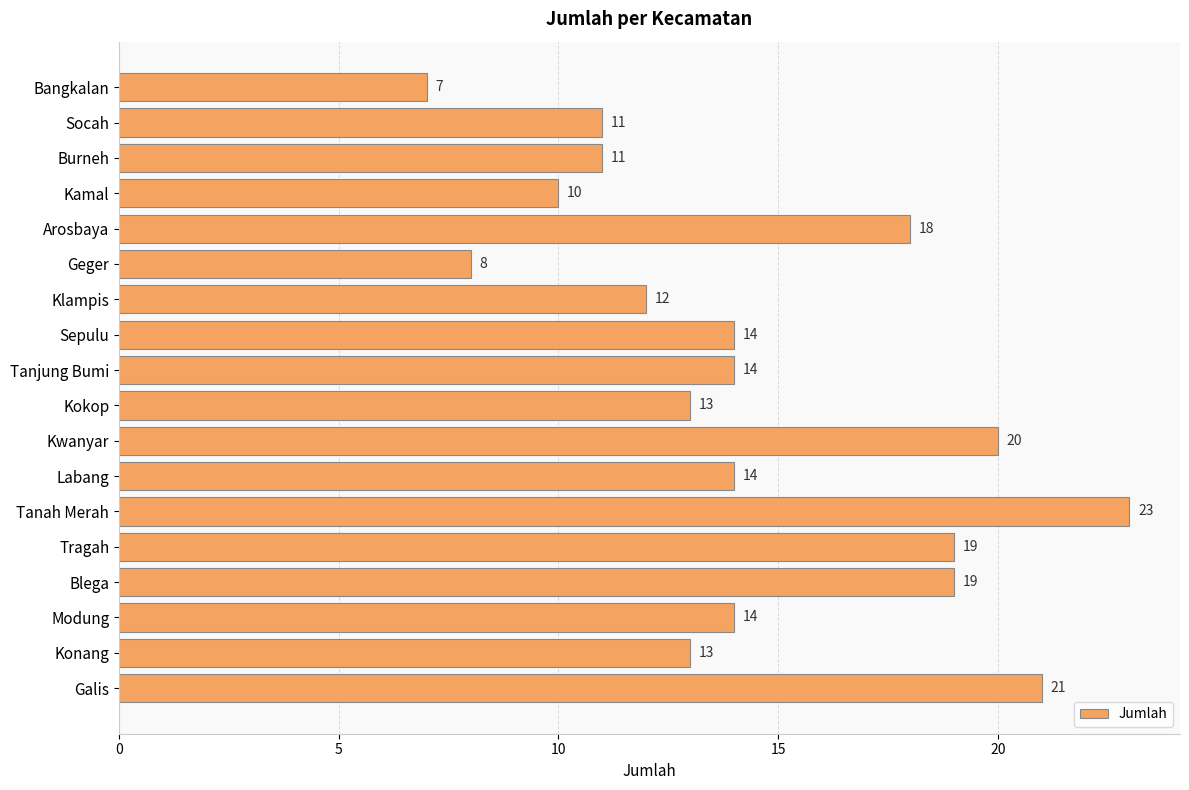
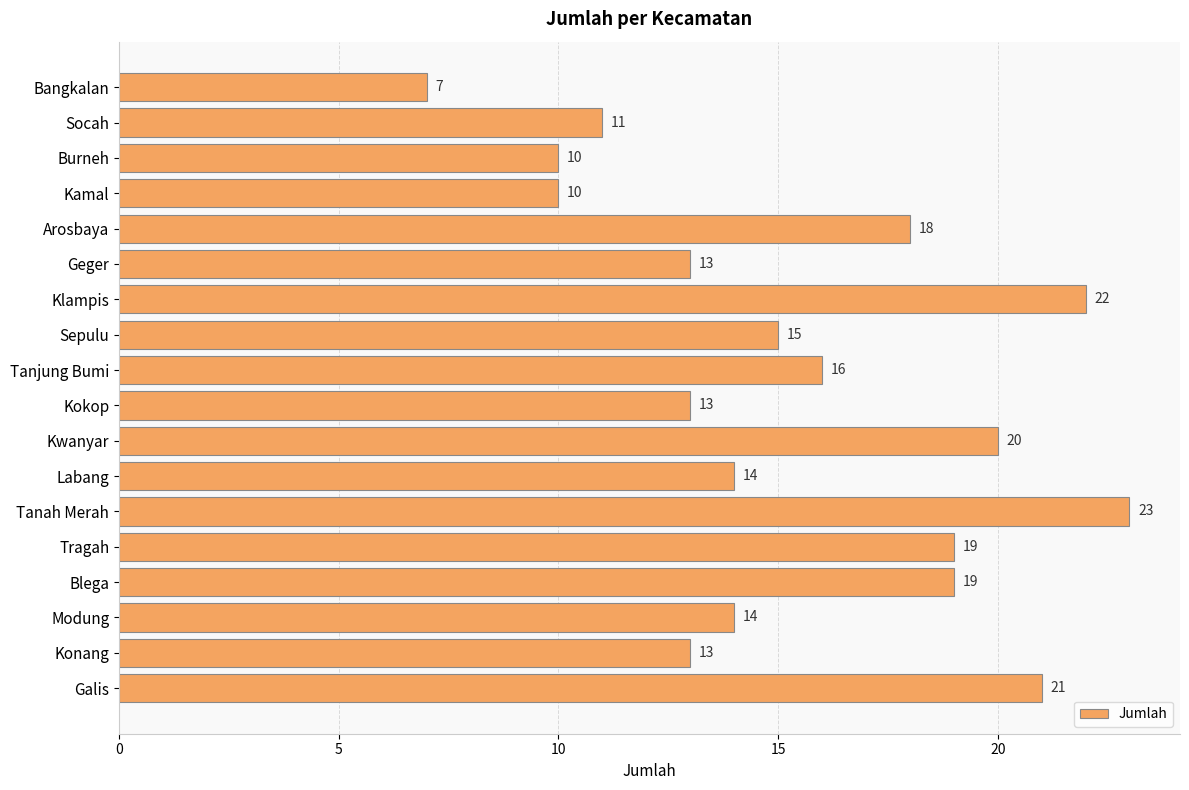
  {
    "Bangkalan": 7,
    "Socah": 11,
-   "Burneh": 11,
+   "Burneh": 10,
    "Kamal": 10,
    "Arosbaya": 18,
-   "Geger": 8,
-   "Klampis": 12,
-   "Sepulu": 14,
-   "Tanjung Bumi": 14,
+   "Geger": 13,
+   "Klampis": 22,
+   "Sepulu": 15,
+   "Tanjung Bumi": 16,
    "Kokop": 13,
    "Kwanyar": 20,
    "Labang": 14,
    "Tanah Merah": 23,
    "Tragah": 19,
    "Blega": 19,
    "Modung": 14,
    "Konang": 13,
    "Galis": 21
  }
